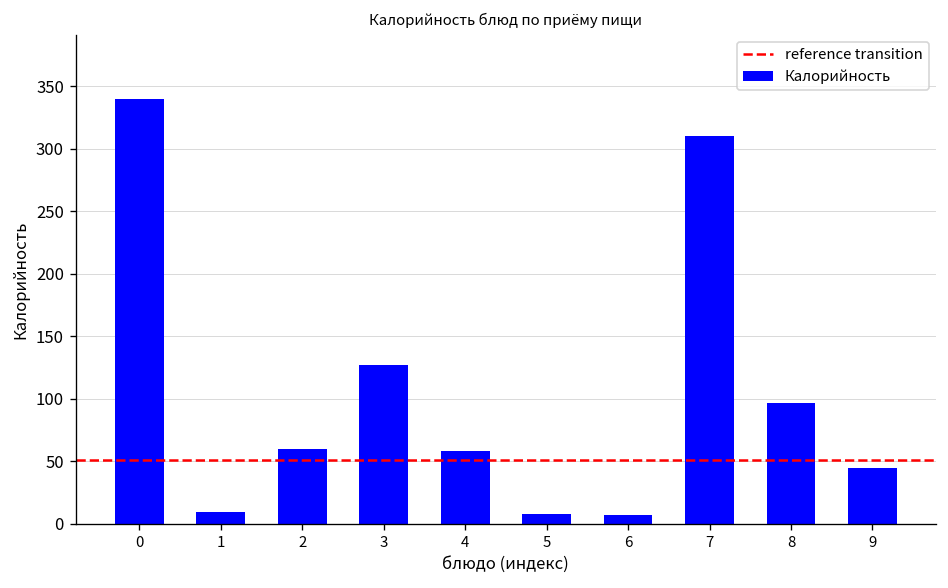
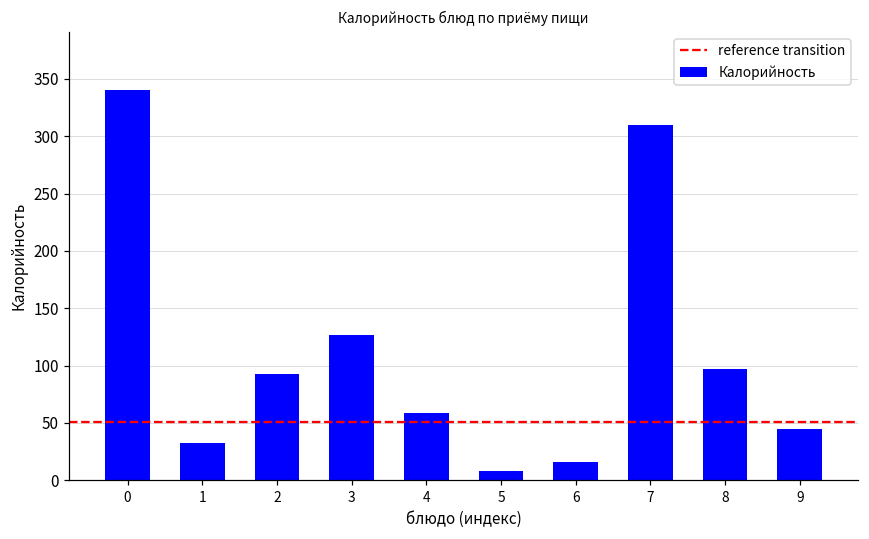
  {
    "0": 340,
-   "1": 9,
-   "2": 60,
+   "1": 33,
+   "2": 93,
    "3": 127,
    "4": 58,
    "5": 8,
-   "6": 8,
+   "6": 16,
    "7": 310,
    "8": 97,
    "9": 45
  }
